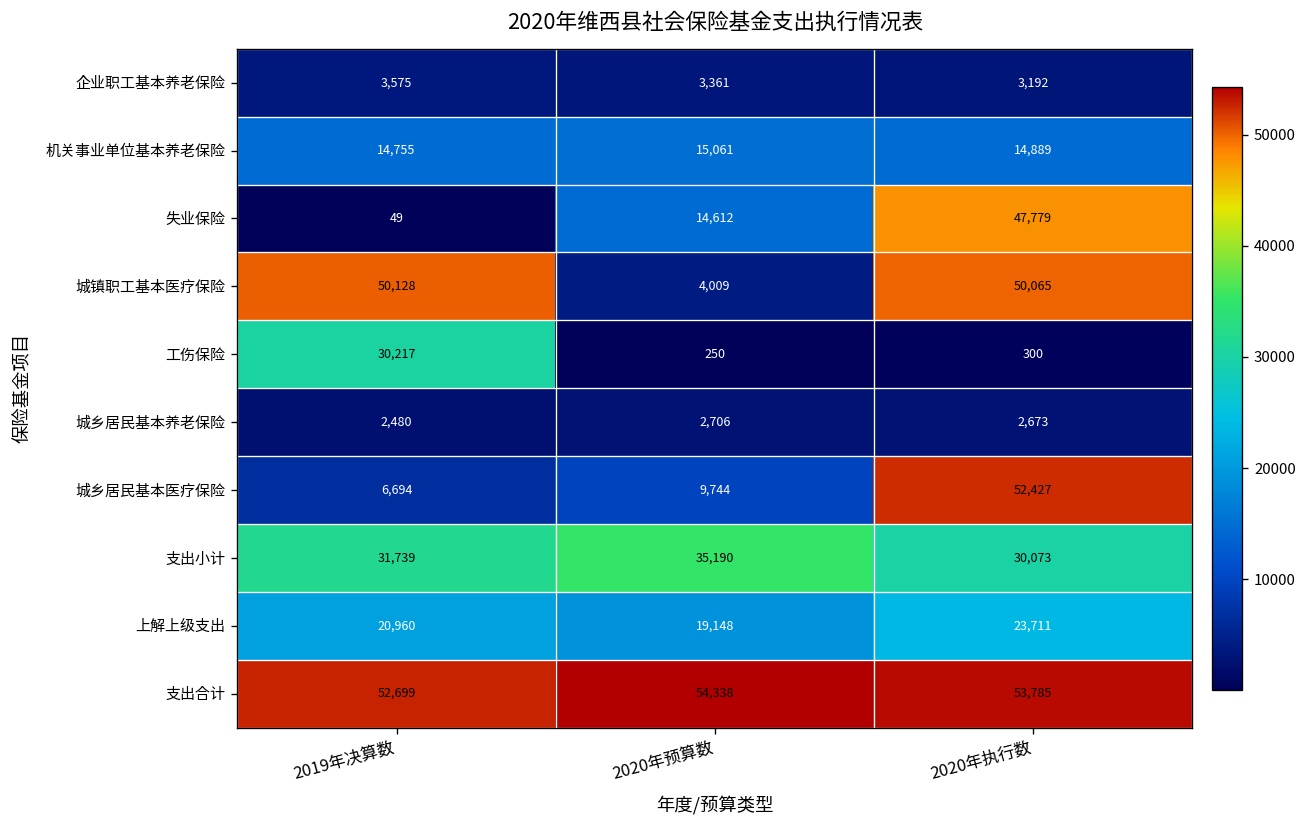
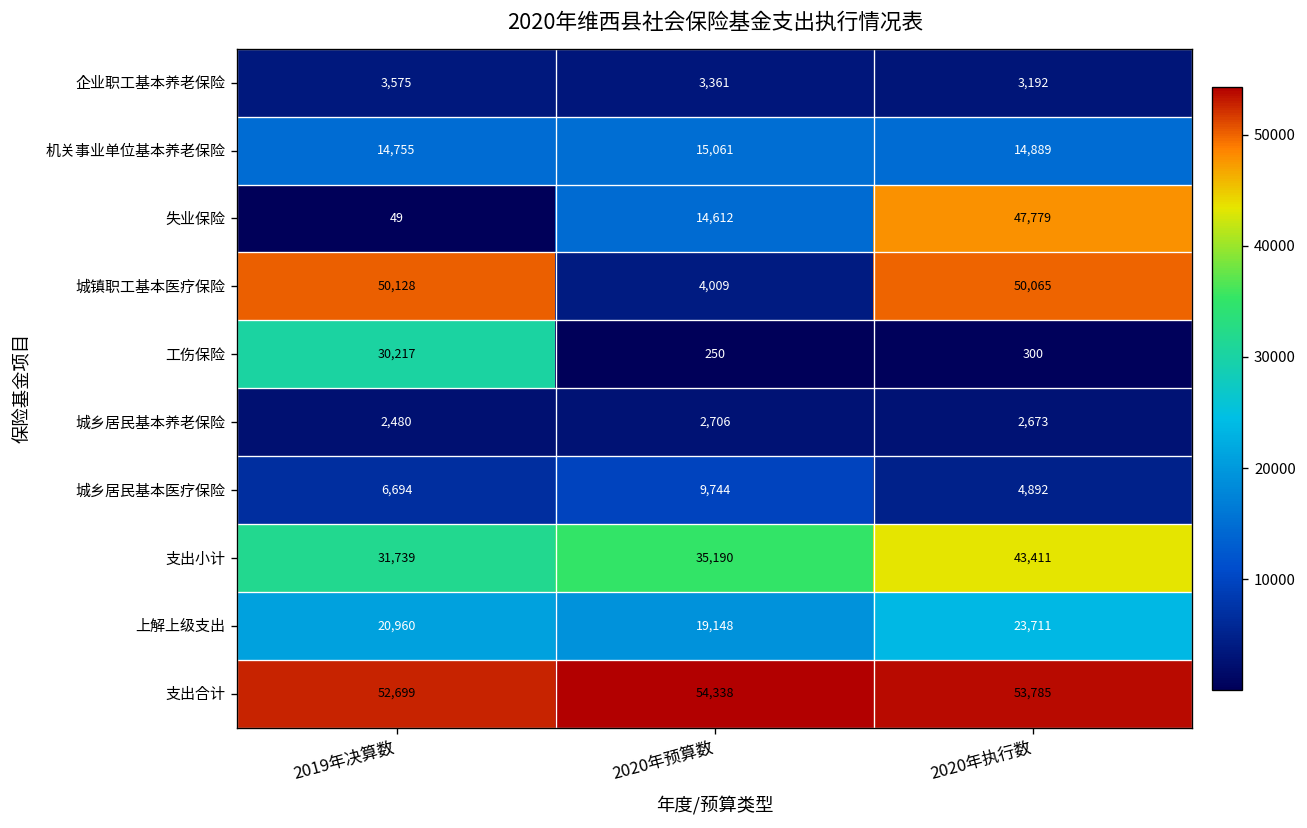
  {
    "企业职工基本养老保险": {
      "2019年决算数": "3,575",
      "2020年预算数": "3,361",
      "2020年执行数": "3,192"
    },
    "机关事业单位基本养老保险": {
      "2019年决算数": "14,755",
      "2020年预算数": "15,061",
      "2020年执行数": "14,889"
    },
    "失业保险": {
      "2019年决算数": "49",
      "2020年预算数": "14,612",
      "2020年执行数": "47,779"
    },
    "城镇职工基本医疗保险": {
      "2019年决算数": "50,128",
      "2020年预算数": "4,009",
      "2020年执行数": "50,065"
    },
    "工伤保险": {
      "2019年决算数": "30,217",
      "2020年预算数": "250",
      "2020年执行数": "300"
    },
    "城乡居民基本养老保险": {
      "2019年决算数": "2,480",
      "2020年预算数": "2,706",
      "2020年执行数": "2,673"
    },
    "城乡居民基本医疗保险": {
      "2019年决算数": "6,694",
      "2020年预算数": "9,744",
-     "2020年执行数": "52,427"
+     "2020年执行数": "4,892"
    },
    "支出小计": {
      "2019年决算数": "31,739",
      "2020年预算数": "35,190",
-     "2020年执行数": "30,073"
+     "2020年执行数": "43,411"
    },
    "上解上级支出": {
      "2019年决算数": "20,960",
      "2020年预算数": "19,148",
      "2020年执行数": "23,711"
    },
    "支出合计": {
      "2019年决算数": "52,699",
      "2020年预算数": "54,338",
      "2020年执行数": "53,785"
    }
  }
